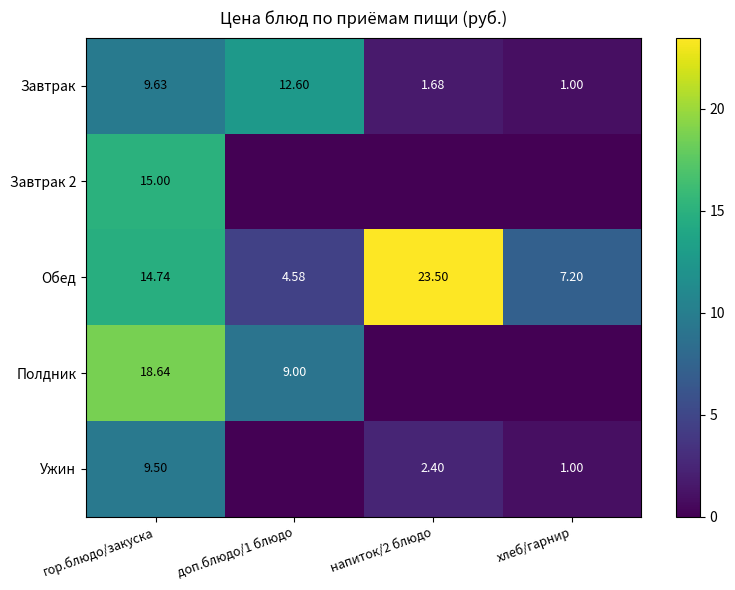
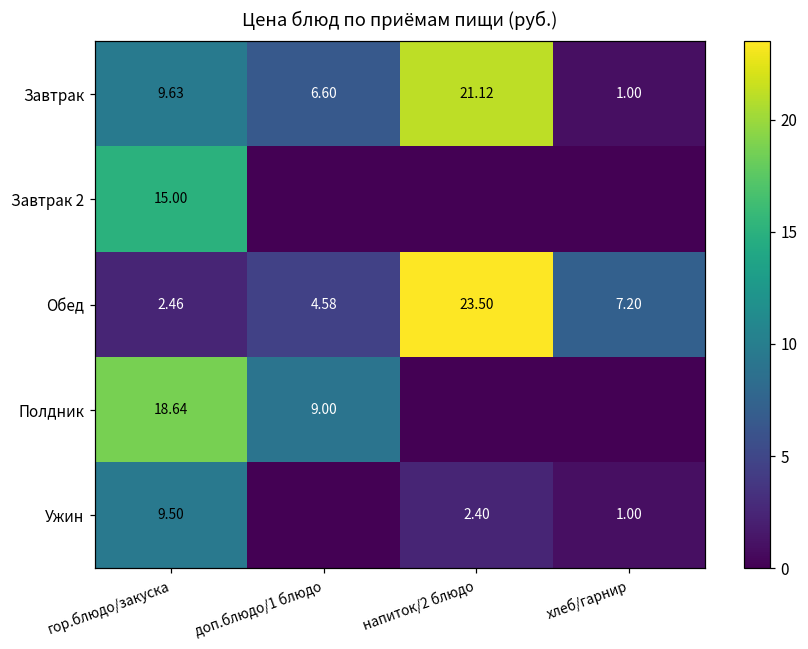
  {
    "Завтрак": {
      "гор.блюдо/закуска": 9.63,
-     "доп.блюдо/1 блюдо": 12.60,
-     "напиток/2 блюдо": 1.68,
+     "доп.блюдо/1 блюдо": 6.60,
+     "напиток/2 блюдо": 21.12,
      "хлеб/гарнир": 1.00
    },
    "Завтрак 2": {
      "гор.блюдо/закуска": 15.00
    },
    "Обед": {
-     "гор.блюдо/закуска": 14.74,
+     "гор.блюдо/закуска": 2.46,
      "доп.блюдо/1 блюдо": 4.58,
      "напиток/2 блюдо": 23.50,
      "хлеб/гарнир": 7.20
    },
    "Полдник": {
      "гор.блюдо/закуска": 18.64,
      "доп.блюдо/1 блюдо": 9.00
    },
    "Ужин": {
      "гор.блюдо/закуска": 9.50,
      "напиток/2 блюдо": 2.40,
      "хлеб/гарнир": 1.00
    }
  }
